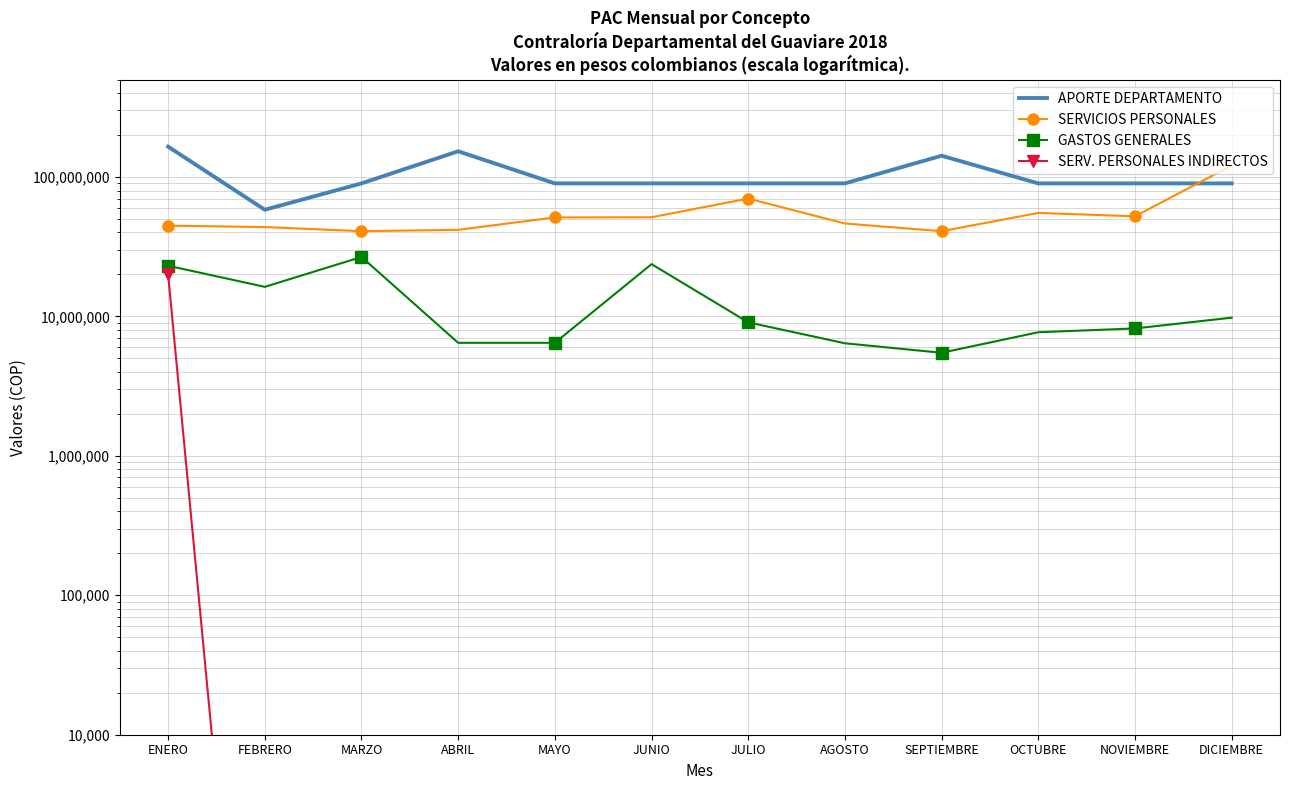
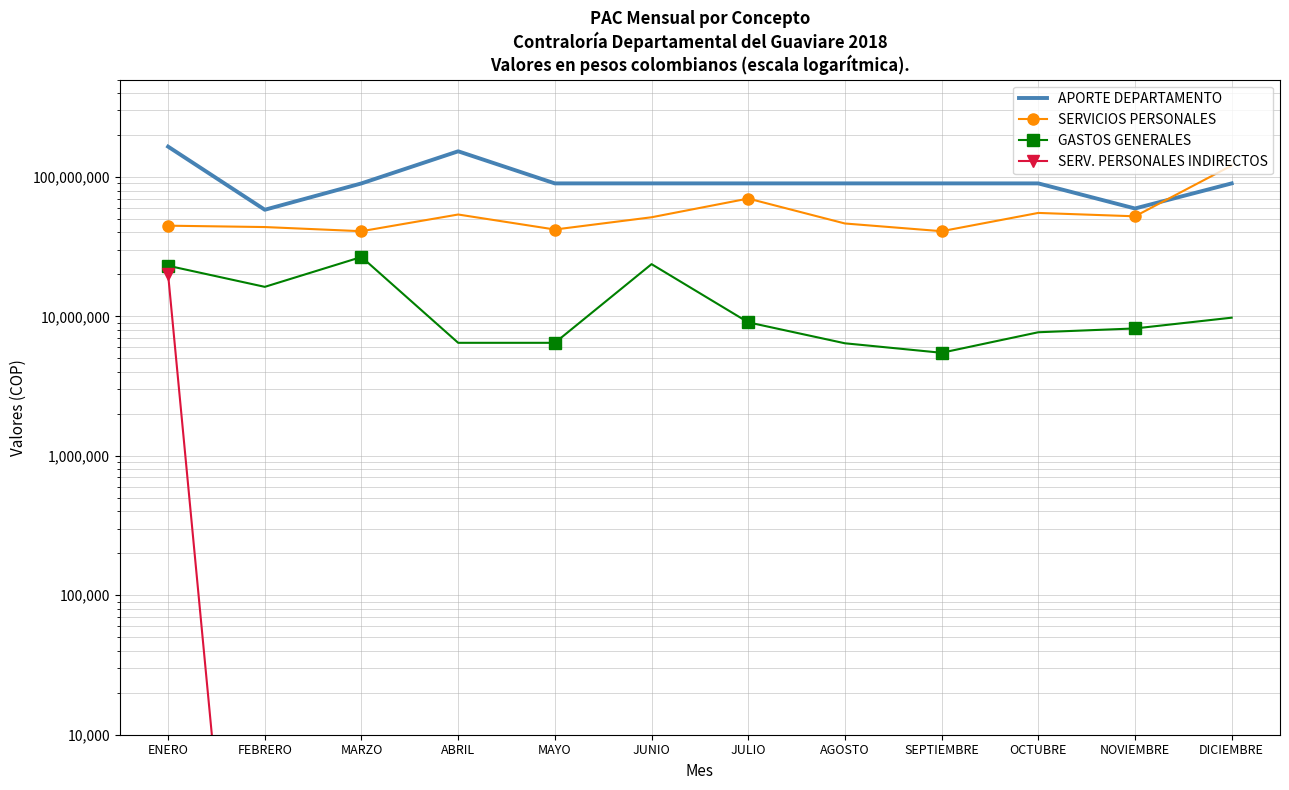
  {
    "APORTE DEPARTAMENTO": {
      "ENERO": "170,000,000",
      "FEBRERO": "58,000,000",
      "MARZO": "90,000,000",
      "ABRIL": "150,000,000",
      "MAYO": "90,000,000",
      "JUNIO": "90,000,000",
      "JULIO": "90,000,000",
      "AGOSTO": "90,000,000",
-     "SEPTIEMBRE": "140,000,000",
+     "SEPTIEMBRE": "90,000,000",
      "OCTUBRE": "90,000,000",
-     "NOVIEMBRE": "90,000,000",
+     "NOVIEMBRE": "59,000,000",
      "DICIEMBRE": "90,000,000"
    },
    "SERVICIOS PERSONALES": {
      "ENERO": "45,000,000",
      "FEBRERO": "44,000,000",
      "MARZO": "41,000,000",
-     "ABRIL": "42,000,000",
-     "MAYO": "51,000,000",
+     "ABRIL": "54,000,000",
+     "MAYO": "42,000,000",
      "JUNIO": "51,000,000",
      "JULIO": "70,000,000",
      "AGOSTO": "46,000,000",
      "SEPTIEMBRE": "41,000,000",
      "OCTUBRE": "55,000,000",
      "NOVIEMBRE": "52,000,000"
    },
    "GASTOS GENERALES": {
      "ENERO": "23,000,000",
      "FEBRERO": "16,000,000",
      "MARZO": "27,000,000",
      "ABRIL": "6,000,000",
      "MAYO": "6,000,000",
      "JUNIO": "24,000,000",
      "JULIO": "9,000,000",
      "AGOSTO": "6,000,000",
      "SEPTIEMBRE": "5,500,000",
      "OCTUBRE": "8,000,000",
      "NOVIEMBRE": "8,000,000",
      "DICIEMBRE": "10,000,000"
    },
    "SERV. PERSONALES INDIRECTOS": {
      "ENERO": "20,000,000"
    }
  }
